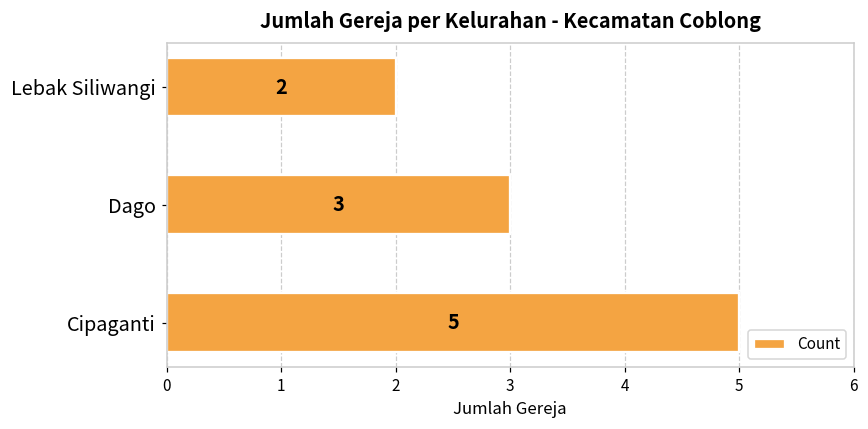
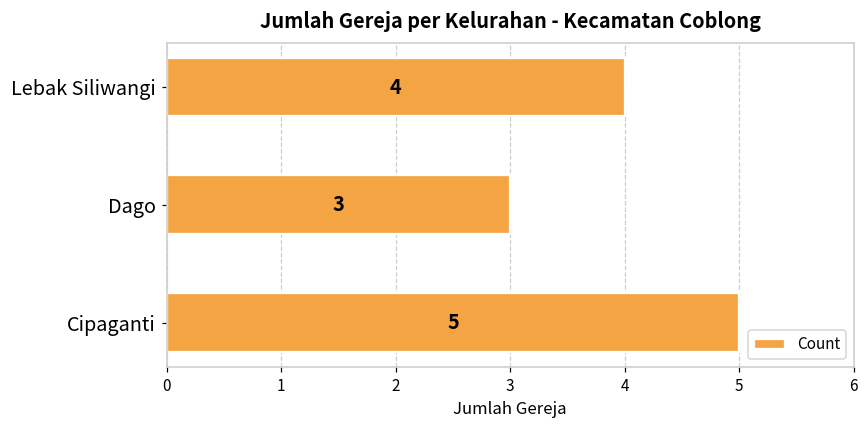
  {
-   "Lebak Siliwangi": 2,
+   "Lebak Siliwangi": 4,
    "Dago": 3,
    "Cipaganti": 5
  }
